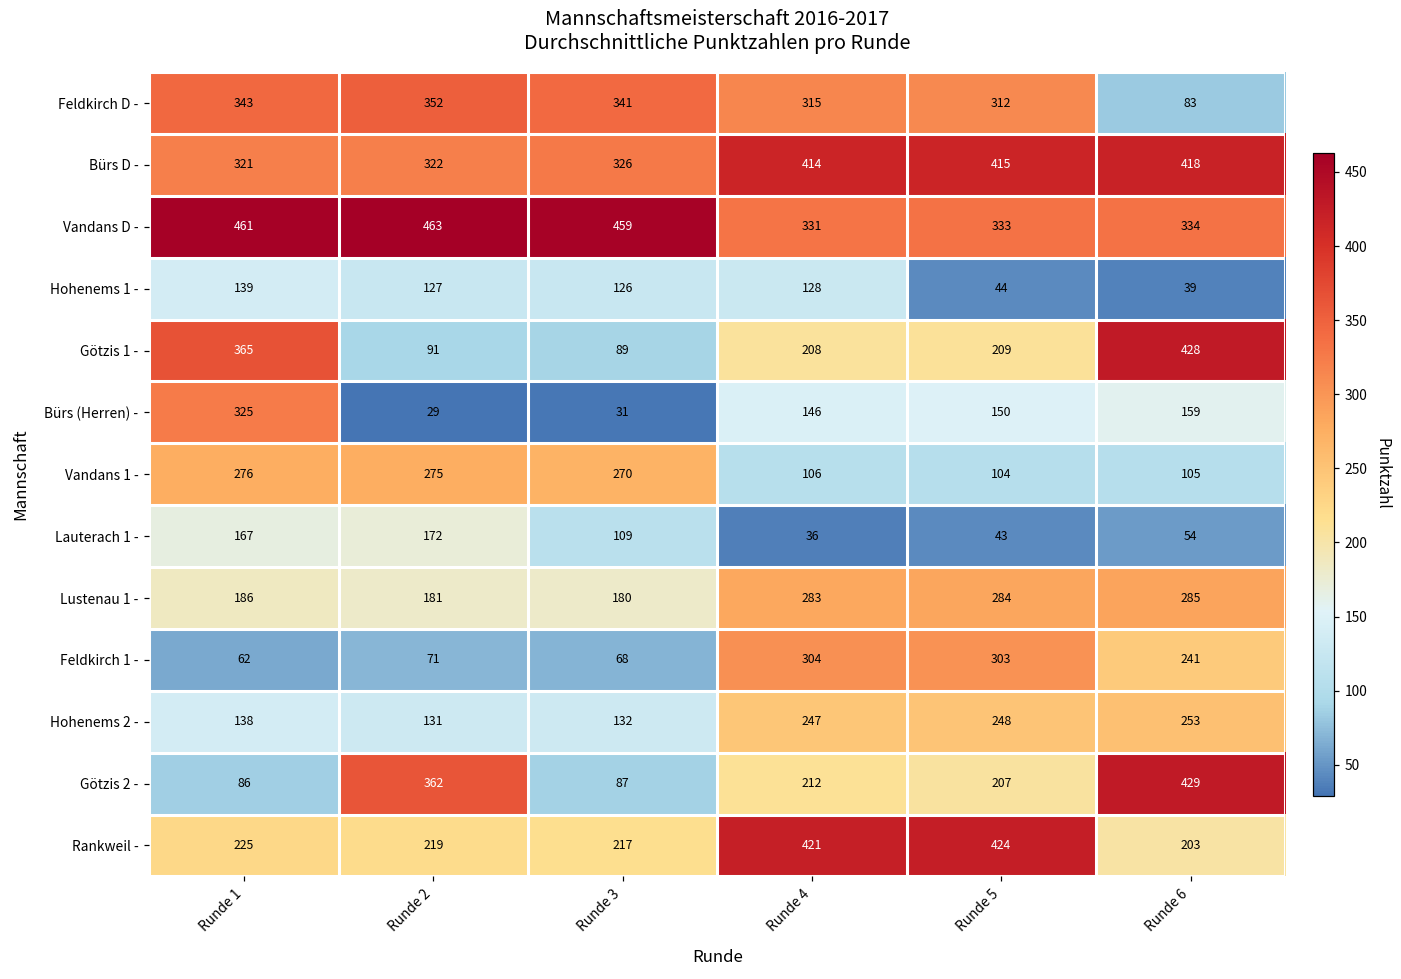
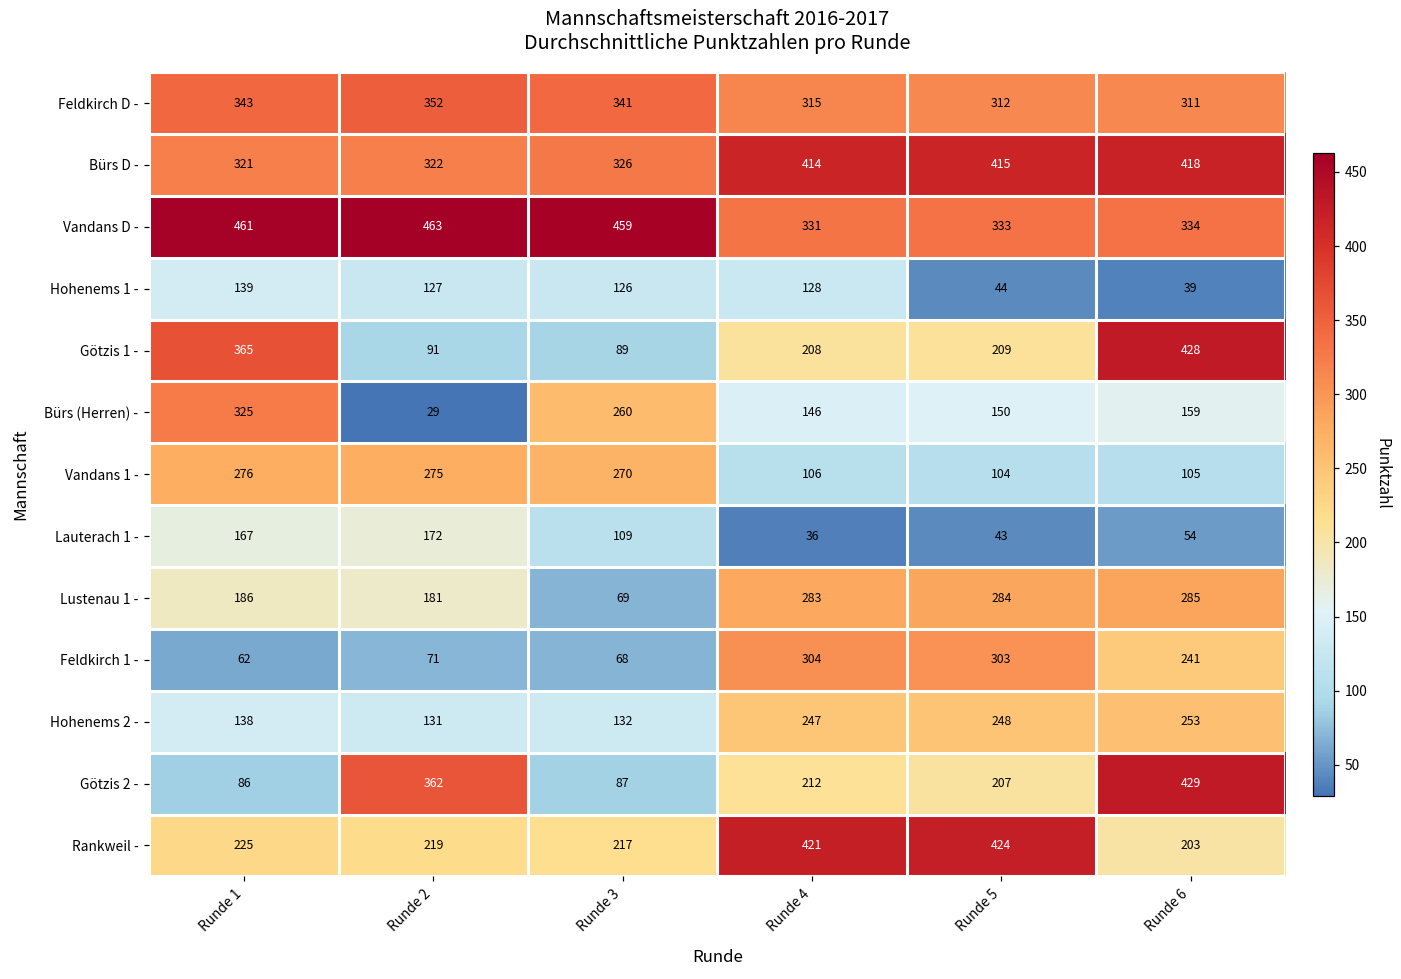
  {
    "Feldkirch D -": {
      "Runde 1": 343,
      "Runde 2": 352,
      "Runde 3": 341,
      "Runde 4": 315,
      "Runde 5": 312,
-     "Runde 6": 83
+     "Runde 6": 311
    },
    "Bürs D -": {
      "Runde 1": 321,
      "Runde 2": 322,
      "Runde 3": 326,
      "Runde 4": 414,
      "Runde 5": 415,
      "Runde 6": 418
    },
    "Vandans D -": {
      "Runde 1": 461,
      "Runde 2": 463,
      "Runde 3": 459,
      "Runde 4": 331,
      "Runde 5": 333,
      "Runde 6": 334
    },
    "Hohenems 1 -": {
      "Runde 1": 139,
      "Runde 2": 127,
      "Runde 3": 126,
      "Runde 4": 128,
      "Runde 5": 44,
      "Runde 6": 39
    },
    "Götzis 1 -": {
      "Runde 1": 365,
      "Runde 2": 91,
      "Runde 3": 89,
      "Runde 4": 208,
      "Runde 5": 209,
      "Runde 6": 428
    },
    "Bürs (Herren) -": {
      "Runde 1": 325,
      "Runde 2": 29,
-     "Runde 3": 31,
+     "Runde 3": 260,
      "Runde 4": 146,
      "Runde 5": 150,
      "Runde 6": 159
    },
    "Vandans 1 -": {
      "Runde 1": 276,
      "Runde 2": 275,
      "Runde 3": 270,
      "Runde 4": 106,
      "Runde 5": 104,
      "Runde 6": 105
    },
    "Lauterach 1 -": {
      "Runde 1": 167,
      "Runde 2": 172,
      "Runde 3": 109,
      "Runde 4": 36,
      "Runde 5": 43,
      "Runde 6": 54
    },
    "Lustenau 1 -": {
      "Runde 1": 186,
      "Runde 2": 181,
-     "Runde 3": 180,
+     "Runde 3": 69,
      "Runde 4": 283,
      "Runde 5": 284,
      "Runde 6": 285
    },
    "Feldkirch 1 -": {
      "Runde 1": 62,
      "Runde 2": 71,
      "Runde 3": 68,
      "Runde 4": 304,
      "Runde 5": 303,
      "Runde 6": 241
    },
    "Hohenems 2 -": {
      "Runde 1": 138,
      "Runde 2": 131,
      "Runde 3": 132,
      "Runde 4": 247,
      "Runde 5": 248,
      "Runde 6": 253
    },
    "Götzis 2 -": {
      "Runde 1": 86,
      "Runde 2": 362,
      "Runde 3": 87,
      "Runde 4": 212,
      "Runde 5": 207,
      "Runde 6": 429
    },
    "Rankweil -": {
      "Runde 1": 225,
      "Runde 2": 219,
      "Runde 3": 217,
      "Runde 4": 421,
      "Runde 5": 424,
      "Runde 6": 203
    }
  }
